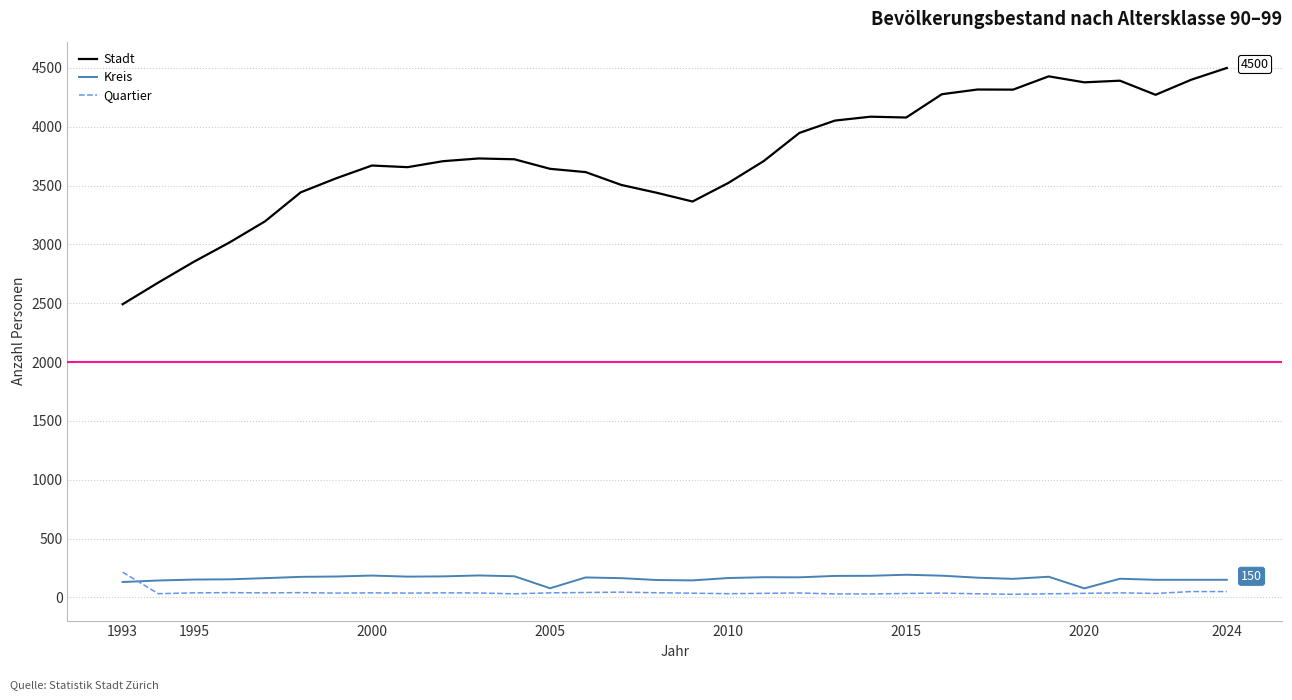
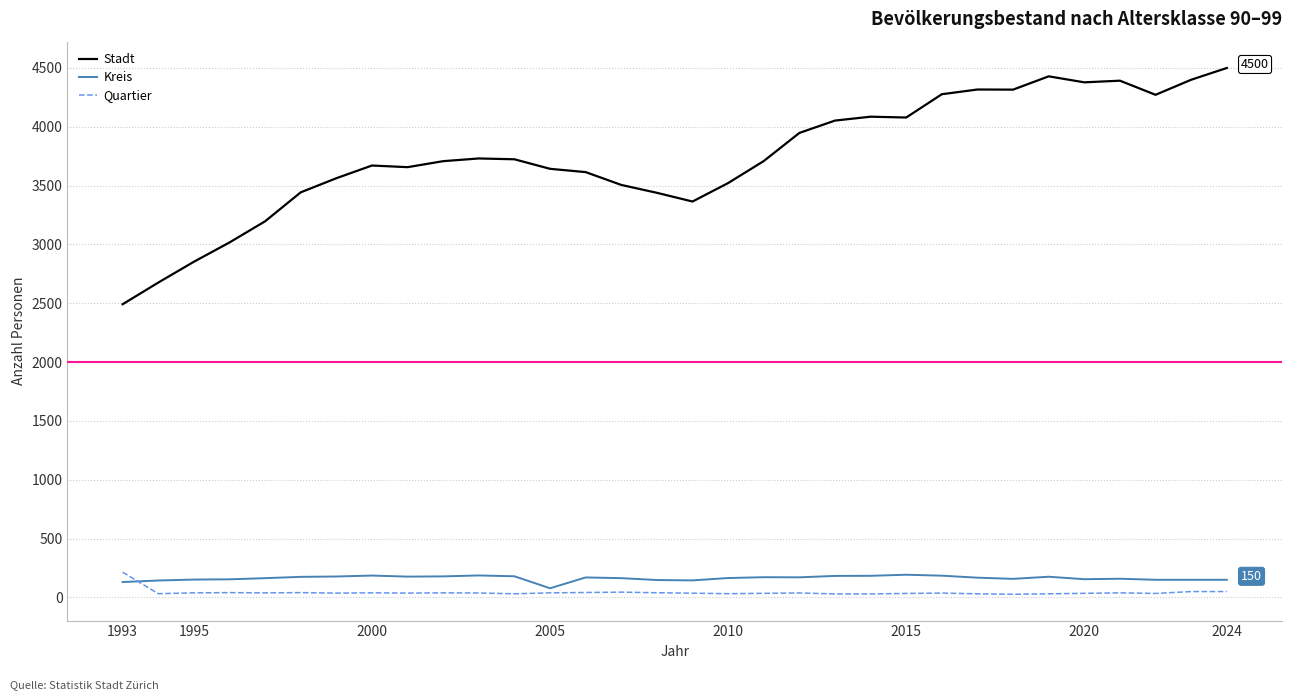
  {
    "Stadt": {
      "1993": 2490,
      "1995": 2850,
      "2000": 3670,
      "2005": 3640,
      "2010": 3520,
      "2015": 4080,
      "2020": 4380
    },
    "Kreis": {
      "1993": 130,
      "1995": 150,
      "2000": 190,
      "2005": 80,
      "2010": 170,
      "2015": 190,
-     "2020": 80
+     "2020": 160
    },
    "Quartier": {
      "1993": 220,
      "1995": 40,
      "2000": 40,
      "2005": 40,
      "2010": 30,
      "2015": 30,
      "2020": 40,
      "2024": 50
    }
  }
